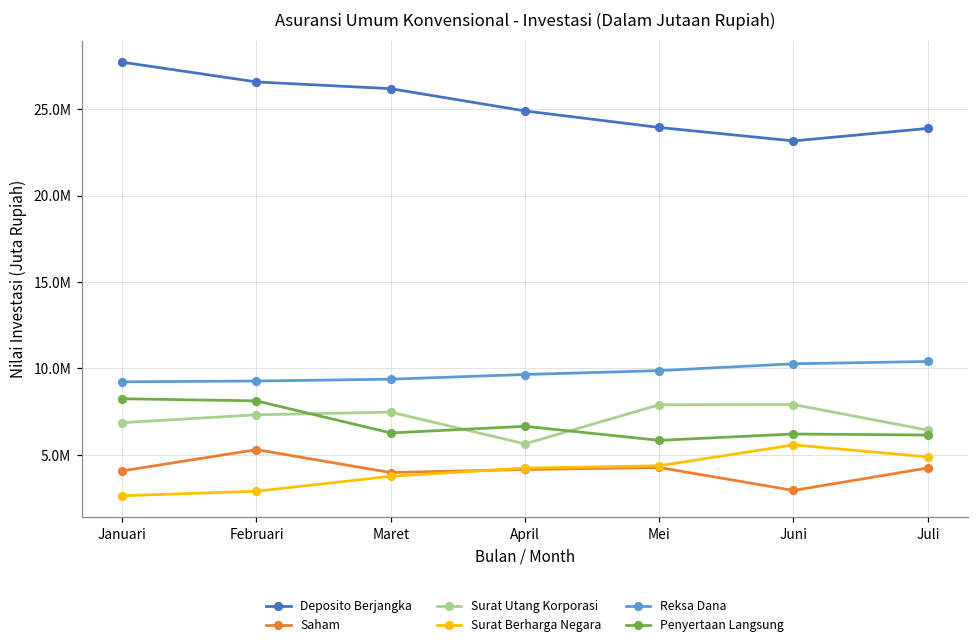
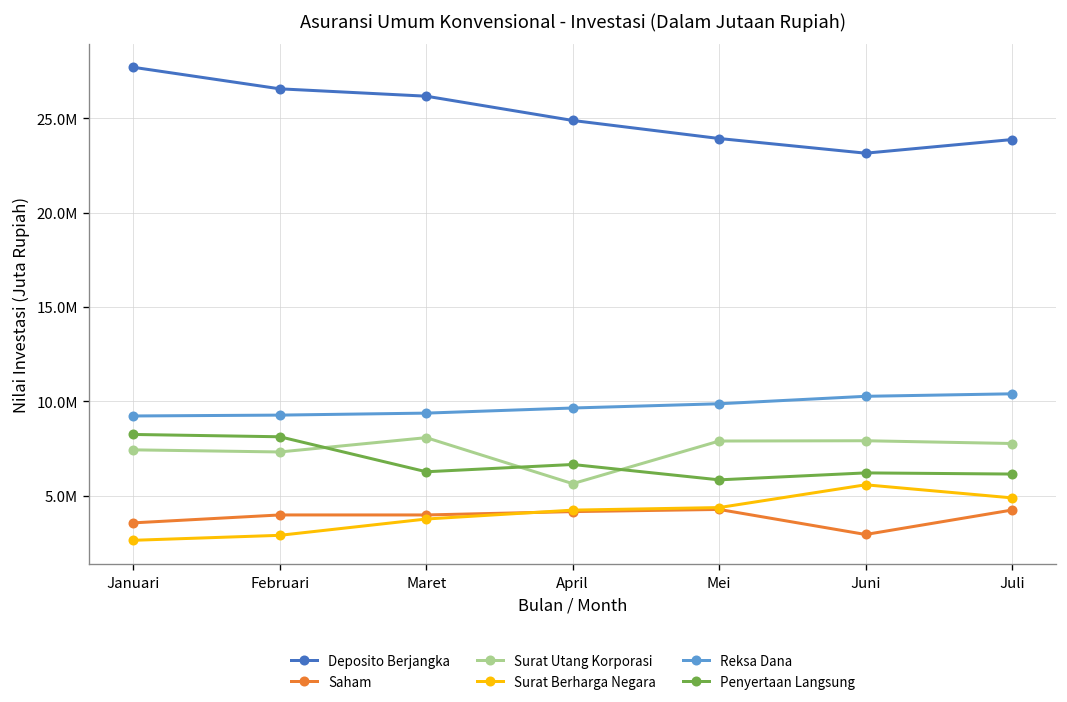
  {
    "Saham": {
-     "Januari": 4100000,
-     "Februari": 5300000,
+     "Januari": 3600000,
+     "Februari": 4000000,
      "Maret": 4000000,
      "Juni": 2900000,
      "Juli": 4200000
    },
    "Surat Utang Korporasi": {
-     "Januari": 6900000,
+     "Januari": 7400000,
      "Februari": 7300000,
-     "Maret": 7500000,
+     "Maret": 8100000,
      "April": 5600000,
      "Mei": 7900000,
      "Juni": 7900000,
-     "Juli": 6400000
+     "Juli": 7800000
    },
    "Surat Berharga Negara": {
      "Januari": 2600000,
      "Februari": 2900000,
      "Maret": 3800000,
      "Juni": 5600000,
      "Juli": 4900000
    },
    "Penyertaan Langsung": {
      "Januari": 8200000,
      "Februari": 8100000,
      "Maret": 6300000,
      "April": 6600000,
      "Mei": 5800000,
      "Juni": 6200000,
      "Juli": 6100000
    }
  }
